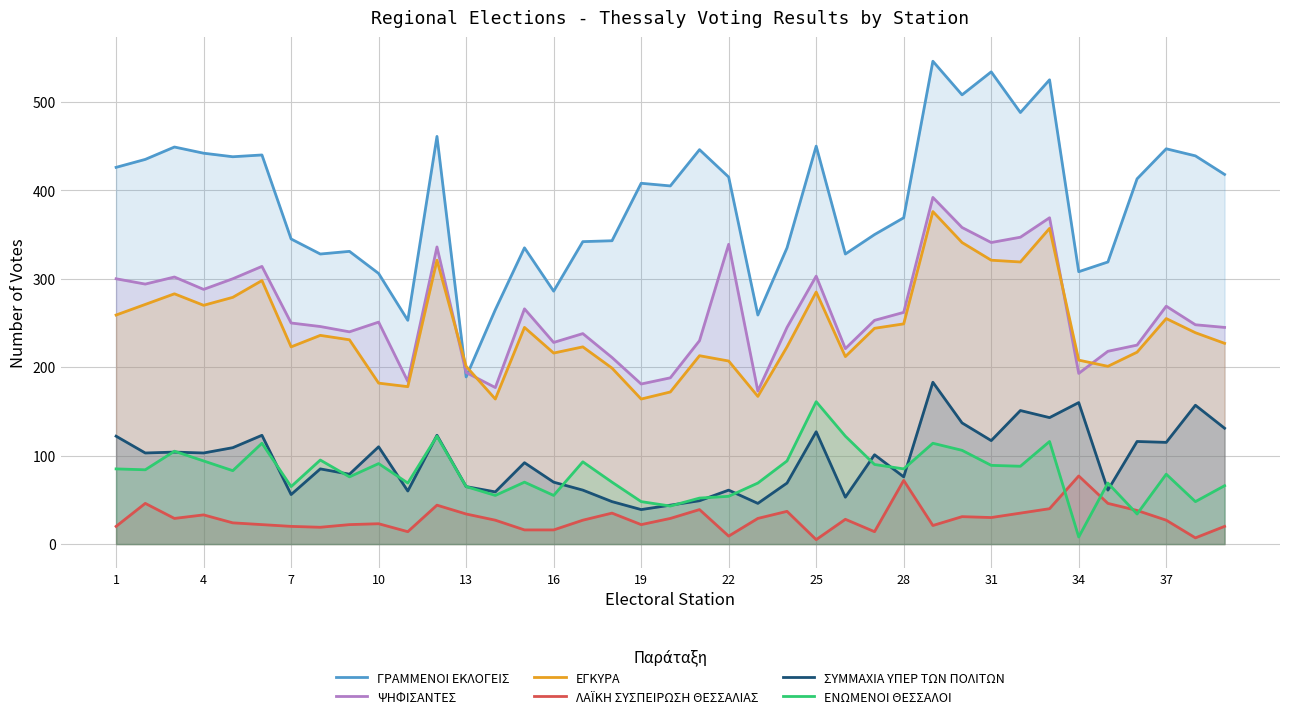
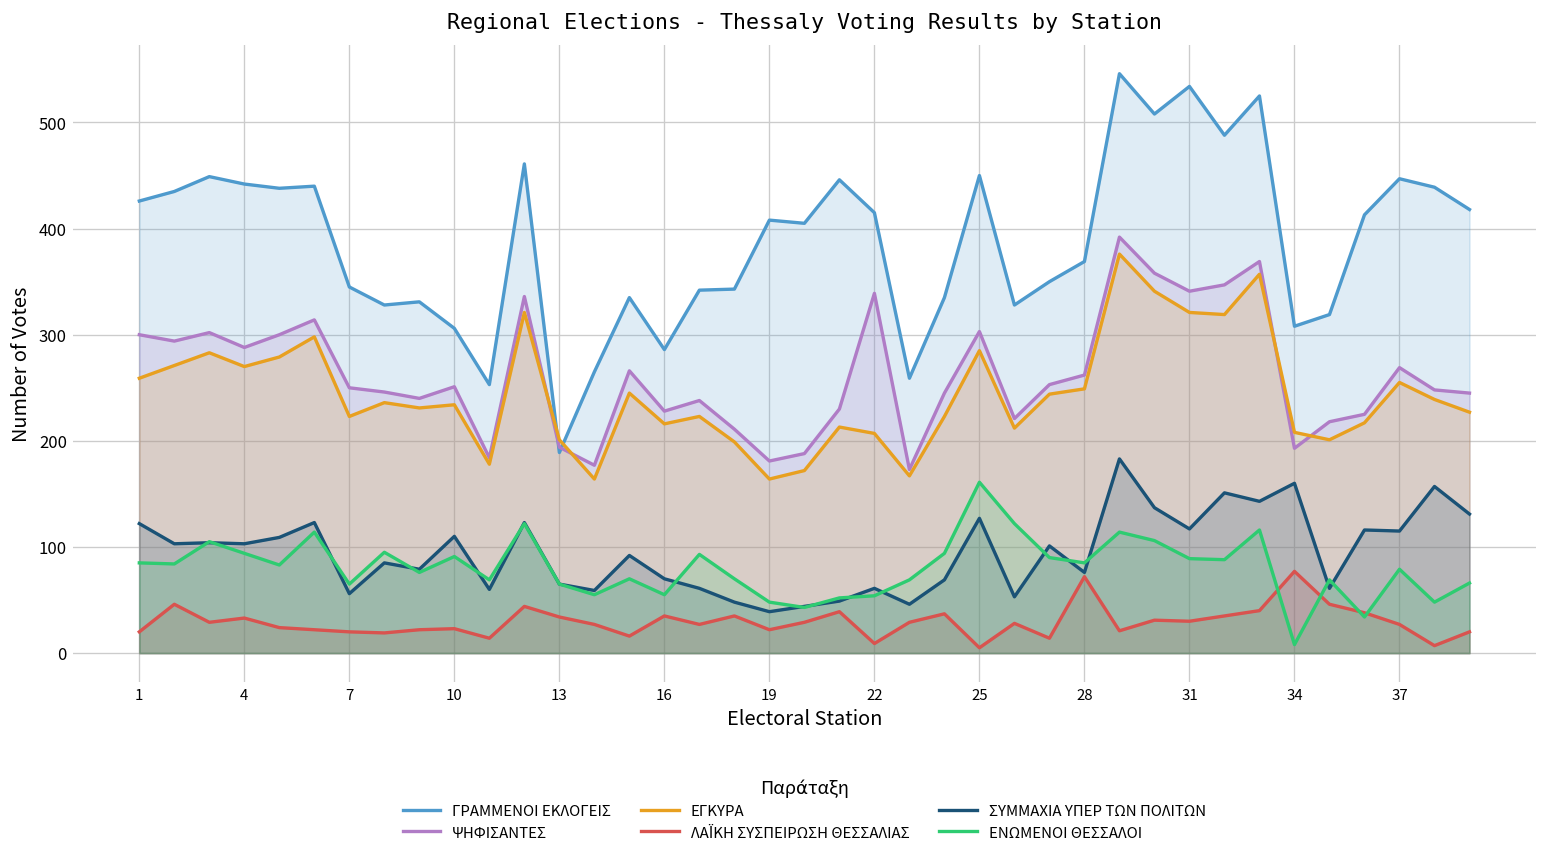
  {
    "ΓΡΑΜΜΕΝΟΙ ΕΚΛΟΓΕΙΣ": {
      "1": 430,
      "4": 440,
      "7": 350,
      "10": 310,
      "13": 190,
      "16": 290,
      "19": 410,
      "22": 420,
      "25": 450,
      "28": 370,
      "31": 530,
      "34": 310,
      "37": 450
    },
    "ΨΗΦΙΣΑΝΤΕΣ": {
      "1": 300,
      "4": 290,
      "7": 250,
      "10": 250,
      "13": 190,
      "16": 230,
      "19": 180,
      "22": 340,
      "25": 300,
      "28": 260,
      "31": 340,
      "34": 190,
      "37": 270
    },
    "ΕΓΚΥΡΑ": {
      "1": 260,
      "4": 270,
      "7": 220,
-     "10": 180,
+     "10": 230,
      "13": 200,
      "16": 220,
      "19": 160,
      "22": 210,
      "25": 290,
      "28": 250,
      "31": 320,
      "34": 210,
      "37": 260
    },
    "ΛΑΪΚΗ ΣΥΣΠΕΙΡΩΣΗ ΘΕΣΣΑΛΙΑΣ": {
      "1": 20,
      "4": 30,
      "7": 20,
      "10": 20,
      "13": 30,
-     "16": 20,
+     "16": 40,
      "19": 20,
      "22": 10,
      "25": 10,
      "28": 70,
      "31": 30,
      "34": 80,
      "37": 30
    },
    "ΣΥΜΜΑΧΙΑ ΥΠΕΡ ΤΩΝ ΠΟΛΙΤΩΝ": {
      "1": 120,
      "4": 100,
      "7": 60,
      "10": 110,
      "16": 70,
      "19": 40,
      "22": 60,
      "25": 130,
      "28": 80,
      "31": 120,
      "34": 160,
      "37": 120
    },
    "ΕΝΩΜΕΝΟΙ ΘΕΣΣΑΛΟΙ": {
      "1": 90,
      "4": 90,
      "7": 70,
      "10": 90,
      "16": 60,
      "19": 50,
      "22": 50,
      "25": 160,
      "28": 90,
      "31": 90,
      "34": 10,
      "37": 80
    }
  }
